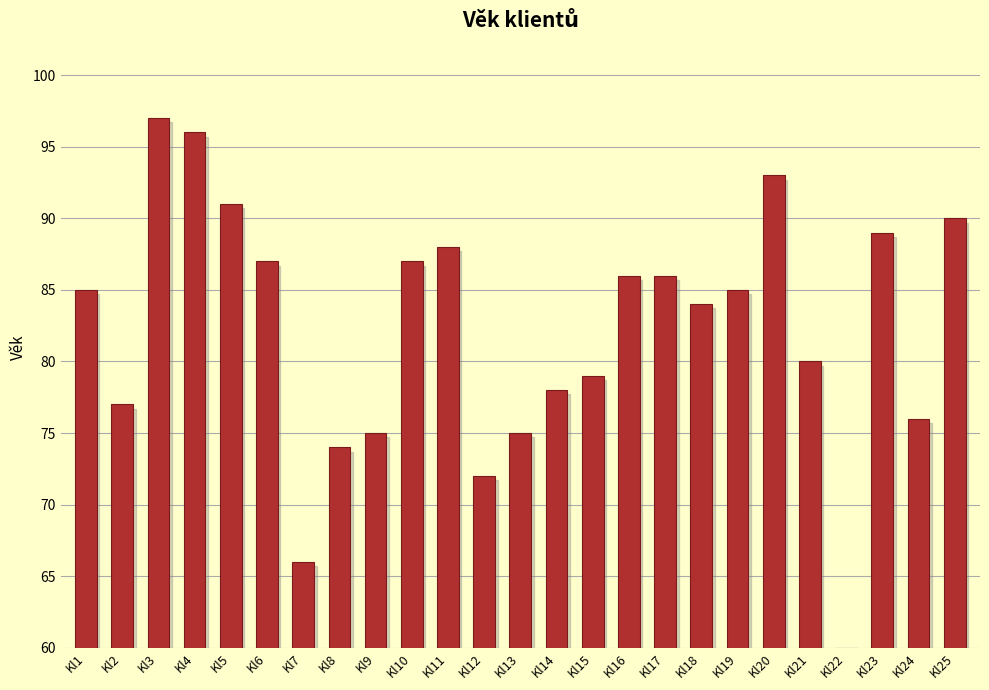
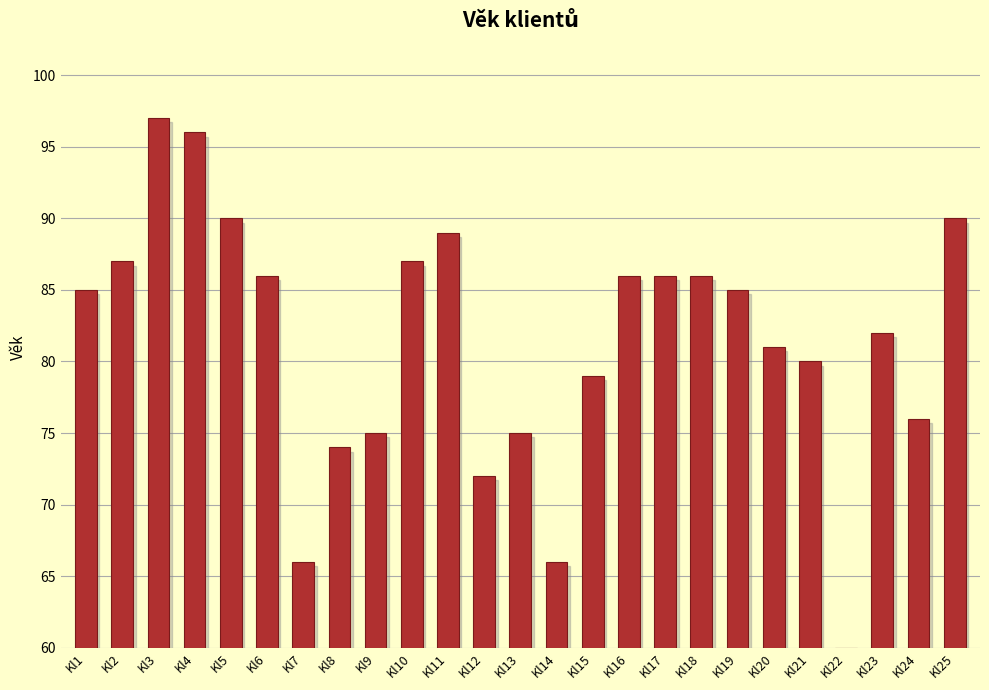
  {
    "Kl1": 85,
-   "Kl2": 77,
+   "Kl2": 87,
    "Kl3": 97,
    "Kl4": 96,
-   "Kl5": 91,
-   "Kl6": 87,
+   "Kl5": 90,
+   "Kl6": 86,
    "Kl7": 66,
    "Kl8": 74,
    "Kl9": 75,
    "Kl10": 87,
-   "Kl11": 88,
+   "Kl11": 89,
    "Kl12": 72,
    "Kl13": 75,
-   "Kl14": 78,
+   "Kl14": 66,
    "Kl15": 79,
    "Kl16": 86,
    "Kl17": 86,
-   "Kl18": 84,
+   "Kl18": 86,
    "Kl19": 85,
-   "Kl20": 93,
+   "Kl20": 81,
    "Kl21": 80,
    "Kl22": 60,
-   "Kl23": 89,
+   "Kl23": 82,
    "Kl24": 76,
    "Kl25": 90
  }
